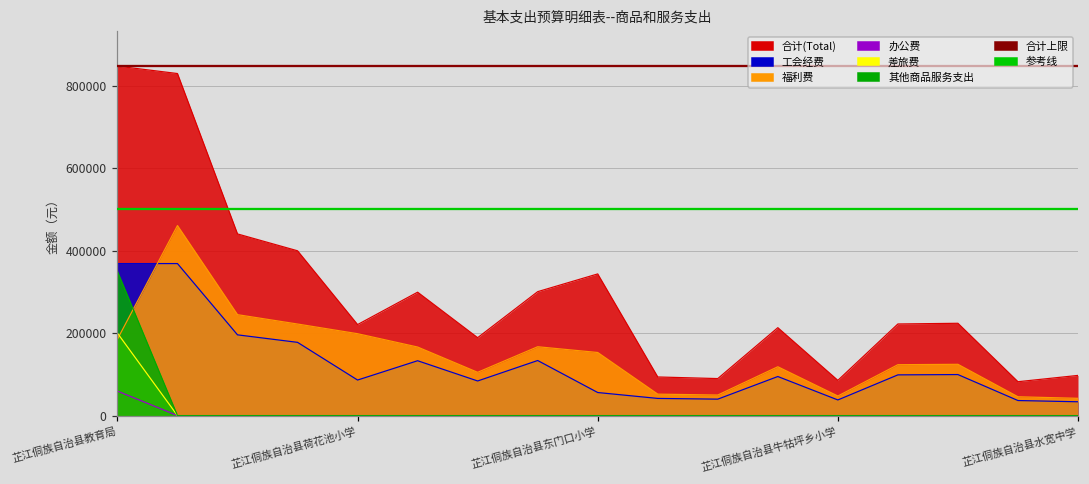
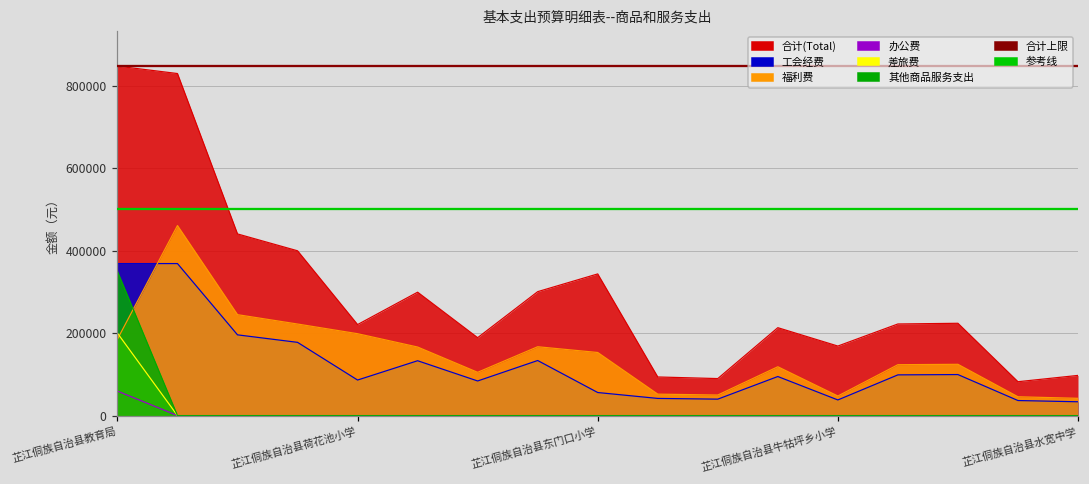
  {
    "合计(Total)": {
      "芷江侗族自治县教育局": 850000,
      "芷江侗族自治县荷花池小学": 220000,
      "芷江侗族自治县东门口小学": 340000,
-     "芷江侗族自治县牛牯坪乡小学": 90000,
+     "芷江侗族自治县牛牯坪乡小学": 170000,
      "芷江侗族自治县水宽中学": 100000
    },
    "工会经费": {
      "芷江侗族自治县教育局": 370000,
      "芷江侗族自治县荷花池小学": 90000,
      "芷江侗族自治县东门口小学": 60000,
      "芷江侗族自治县牛牯坪乡小学": 40000,
      "芷江侗族自治县水宽中学": 30000
    },
    "福利费": {
      "芷江侗族自治县教育局": 190000,
      "芷江侗族自治县荷花池小学": 200000,
      "芷江侗族自治县东门口小学": 150000,
      "芷江侗族自治县牛牯坪乡小学": 50000,
      "芷江侗族自治县水宽中学": 40000
    },
    "办公费": {
      "芷江侗族自治县教育局": 60000
    },
    "差旅费": {
      "芷江侗族自治县教育局": 200000
    },
    "其他商品服务支出": {
      "芷江侗族自治县教育局": 350000
    }
  }
